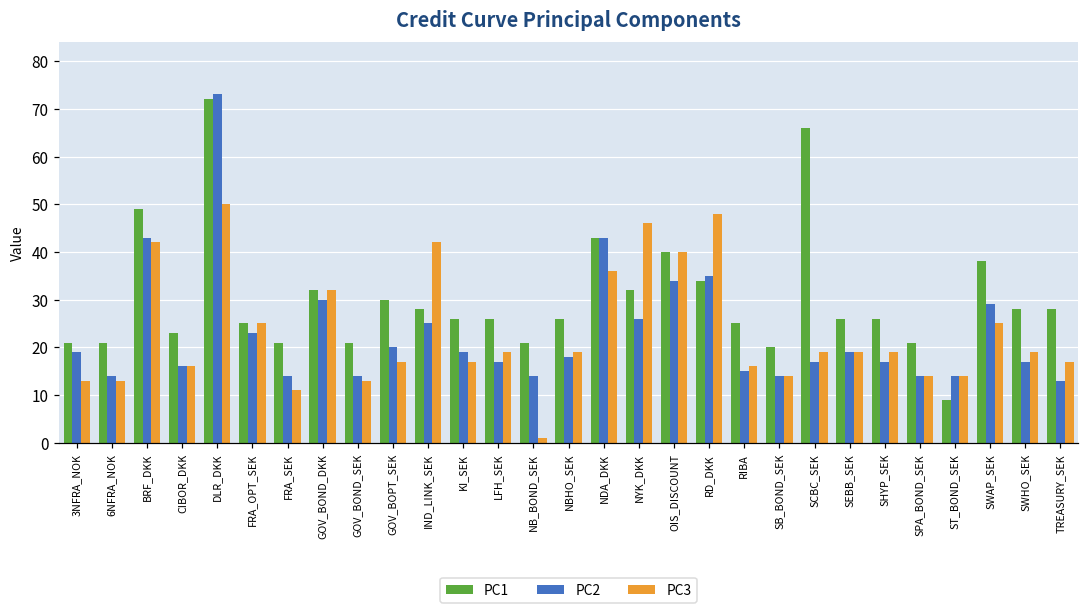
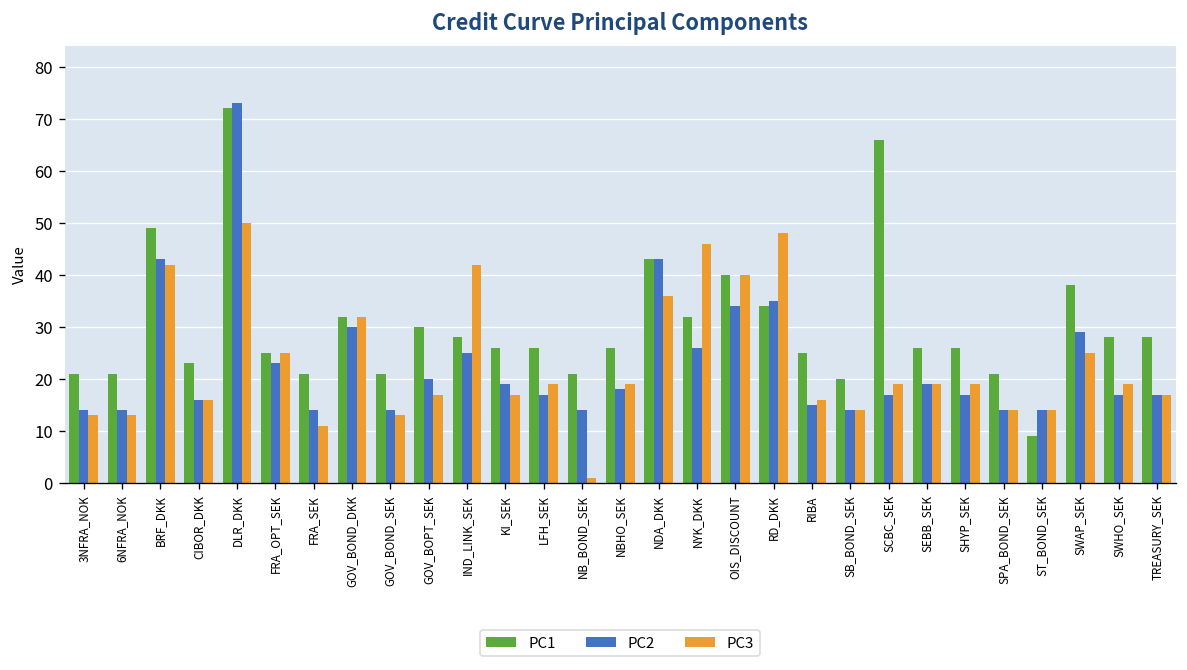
  {
    "PC1": {
      "3NFRA_NOK": 21,
      "6NFRA_NOK": 21,
      "BRF_DKK": 49,
      "CIBOR_DKK": 23,
      "DLR_DKK": 72,
      "FRA_OPT_SEK": 25,
      "FRA_SEK": 21,
      "GOV_BOND_DKK": 32,
      "GOV_BOND_SEK": 21,
      "GOV_BOPT_SEK": 30,
      "IND_LINK_SEK": 28,
      "KI_SEK": 26,
      "LFH_SEK": 26,
      "NB_BOND_SEK": 21,
      "NBHO_SEK": 26,
      "NDA_DKK": 43,
      "NYK_DKK": 32,
      "OIS_DISCOUNT": 40,
      "RD_DKK": 34,
      "RIBA": 25,
      "SB_BOND_SEK": 20,
      "SCBC_SEK": 66,
      "SEBB_SEK": 26,
      "SHYP_SEK": 26,
      "SPA_BOND_SEK": 21,
      "ST_BOND_SEK": 9,
      "SWAP_SEK": 38,
      "SWHO_SEK": 28,
      "TREASURY_SEK": 28
    },
    "PC2": {
-     "3NFRA_NOK": 19,
+     "3NFRA_NOK": 14,
      "6NFRA_NOK": 14,
      "BRF_DKK": 43,
      "CIBOR_DKK": 16,
      "DLR_DKK": 73,
      "FRA_OPT_SEK": 23,
      "FRA_SEK": 14,
      "GOV_BOND_DKK": 30,
      "GOV_BOND_SEK": 14,
      "GOV_BOPT_SEK": 20,
      "IND_LINK_SEK": 25,
      "KI_SEK": 19,
      "LFH_SEK": 17,
      "NB_BOND_SEK": 14,
      "NBHO_SEK": 18,
      "NDA_DKK": 43,
      "NYK_DKK": 26,
      "OIS_DISCOUNT": 34,
      "RD_DKK": 35,
      "RIBA": 15,
      "SB_BOND_SEK": 14,
      "SCBC_SEK": 17,
      "SEBB_SEK": 19,
      "SHYP_SEK": 17,
      "SPA_BOND_SEK": 14,
      "ST_BOND_SEK": 14,
      "SWAP_SEK": 29,
      "SWHO_SEK": 17,
-     "TREASURY_SEK": 13
+     "TREASURY_SEK": 17
    },
    "PC3": {
      "3NFRA_NOK": 13,
      "6NFRA_NOK": 13,
      "BRF_DKK": 42,
      "CIBOR_DKK": 16,
      "DLR_DKK": 50,
      "FRA_OPT_SEK": 25,
      "FRA_SEK": 11,
      "GOV_BOND_DKK": 32,
      "GOV_BOND_SEK": 13,
      "GOV_BOPT_SEK": 17,
      "IND_LINK_SEK": 42,
      "KI_SEK": 17,
      "LFH_SEK": 19,
      "NB_BOND_SEK": 1,
      "NBHO_SEK": 19,
      "NDA_DKK": 36,
      "NYK_DKK": 46,
      "OIS_DISCOUNT": 40,
      "RD_DKK": 48,
      "RIBA": 16,
      "SB_BOND_SEK": 14,
      "SCBC_SEK": 19,
      "SEBB_SEK": 19,
      "SHYP_SEK": 19,
      "SPA_BOND_SEK": 14,
      "ST_BOND_SEK": 14,
      "SWAP_SEK": 25,
      "SWHO_SEK": 19,
      "TREASURY_SEK": 17
    }
  }
